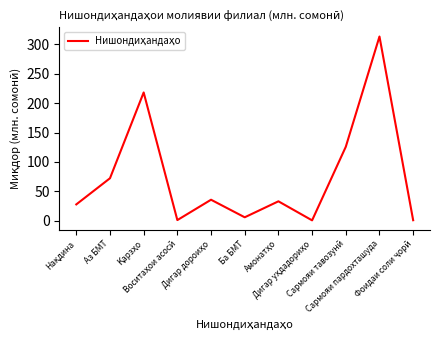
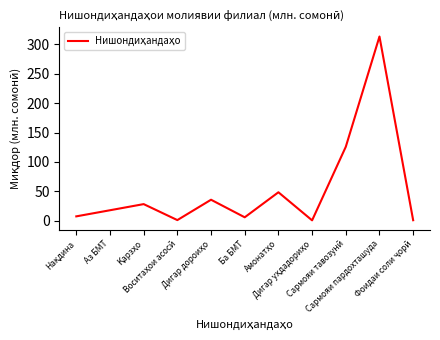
  {
-   "Нақдина": 30,
-   "Аз БМТ": 70,
-   "Қарзҳо": 220,
+   "Нақдина": 10,
+   "Аз БМТ": 20,
+   "Қарзҳо": 30,
    "Воситаҳои асосӣ": 0,
    "Дигар дороиҳо": 40,
    "Ба БМТ": 10,
-   "Амонатҳо": 30,
+   "Амонатҳо": 50,
    "Дигар уҳдадориҳо": 0,
    "Сармояи тавозунӣ": 130,
    "Сармояи пардохташуда": 310,
    "Фоидаи соли ҷорӣ": 0
  }
